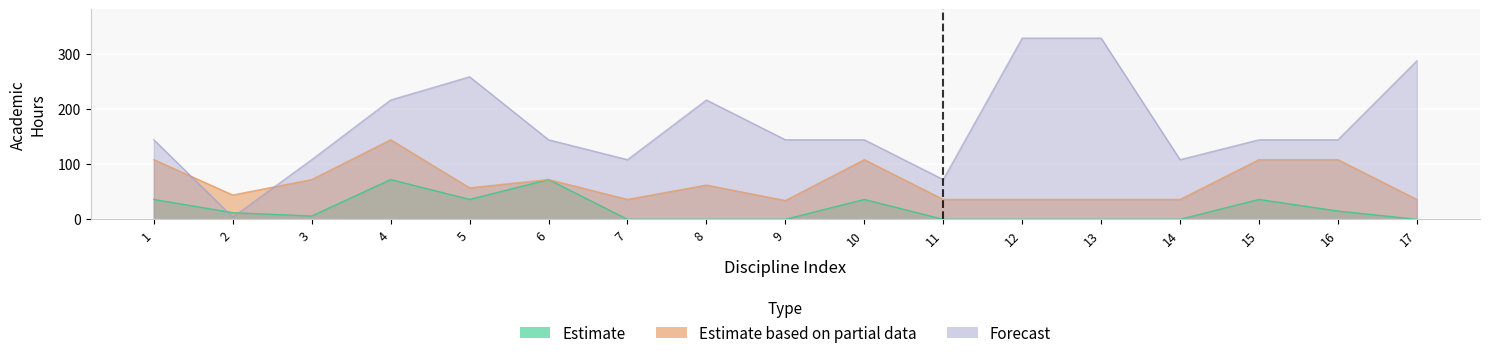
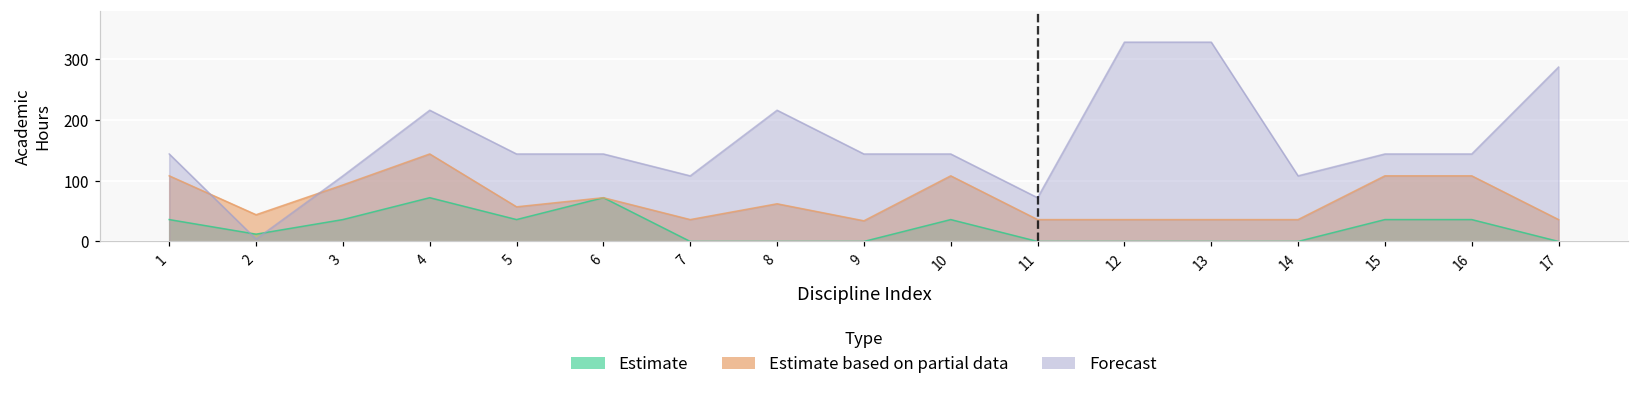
  {
    "Estimate": {
      "1": 40,
      "2": 10,
-     "3": 10,
+     "3": 40,
      "4": 70,
      "5": 40,
      "7": 0,
      "8": 0,
      "9": 0,
      "10": 40,
      "11": 0,
      "12": 0,
      "13": 0,
      "14": 0,
      "15": 40,
-     "16": 20,
+     "16": 40,
      "17": 0
    },
    "Estimate based on partial data": {
      "1": 110,
      "2": 40,
-     "3": 70,
+     "3": 90,
      "4": 140,
      "5": 60,
      "7": 40,
      "8": 60,
      "9": 30,
      "10": 110,
      "11": 40,
      "12": 40,
      "13": 40,
      "14": 40,
      "15": 110,
      "16": 110,
      "17": 40
    },
    "Forecast": {
      "1": 140,
      "2": 0,
      "3": 110,
      "4": 220,
-     "5": 260,
+     "5": 140,
      "6": 140,
      "7": 110,
      "8": 220,
      "9": 140,
      "10": 140,
      "11": 70,
      "12": 330,
      "13": 330,
      "14": 110,
      "15": 140,
      "16": 140,
      "17": 290
    }
  }
